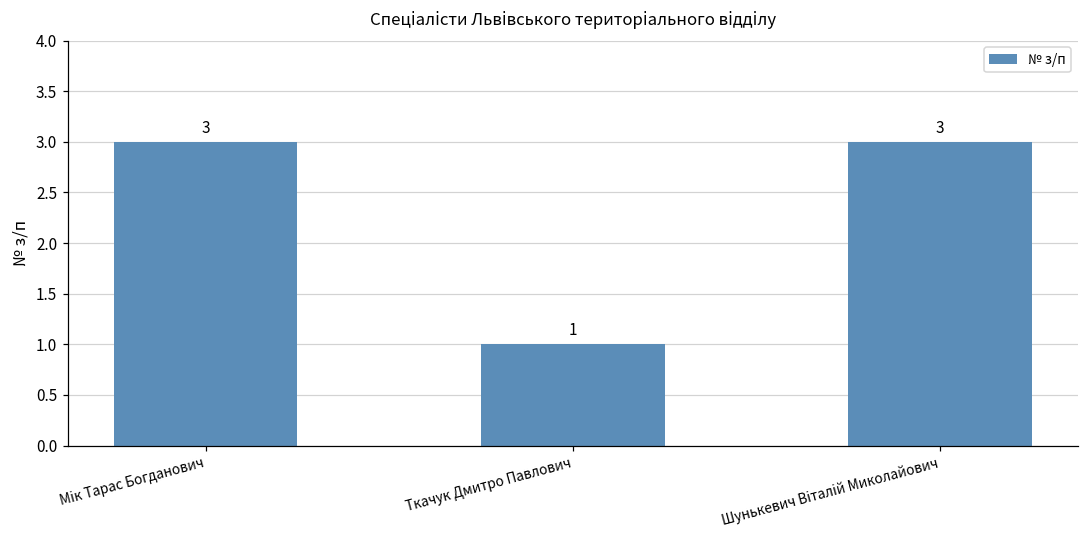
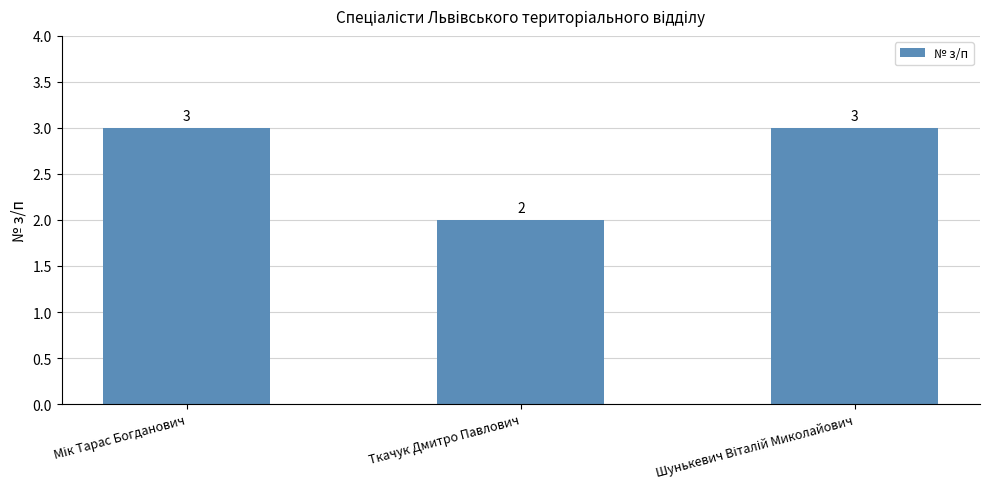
  {
    "Мік Тарас Богданович": 3,
-   "Ткачук Дмитро Павлович": 1,
+   "Ткачук Дмитро Павлович": 2,
    "Шунькевич Віталій Миколайович": 3
  }
